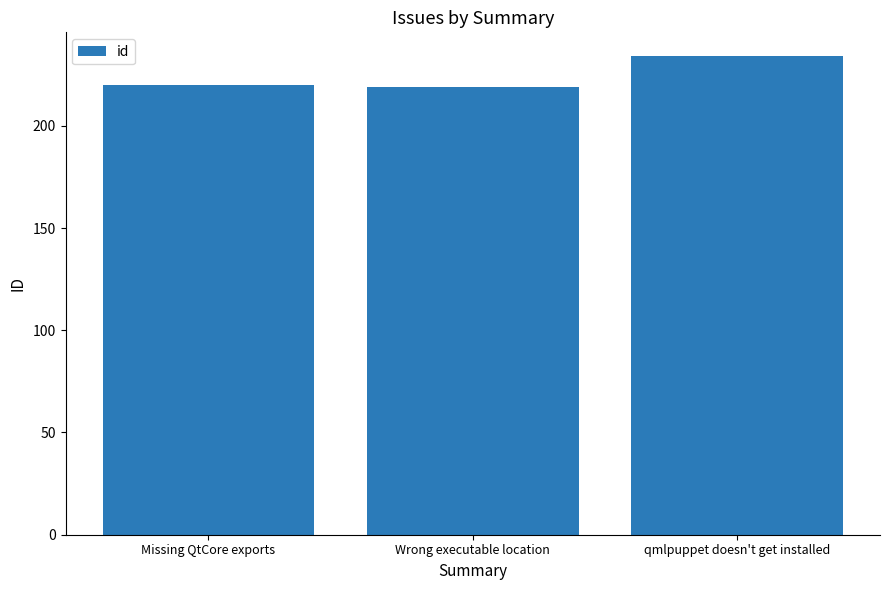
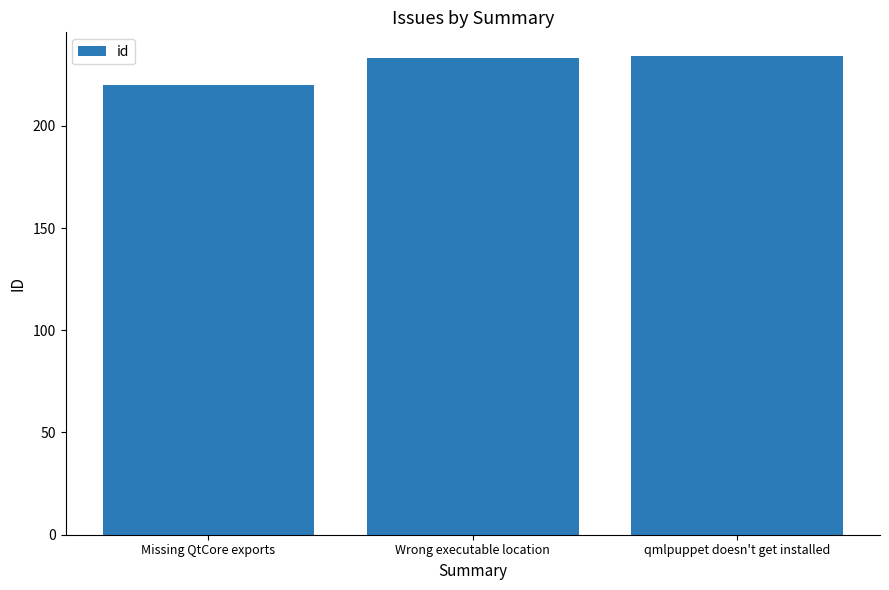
  {
    "Missing QtCore exports": 220,
-   "Wrong executable location": 219,
+   "Wrong executable location": 233,
    "qmlpuppet doesn't get installed": 234
  }
